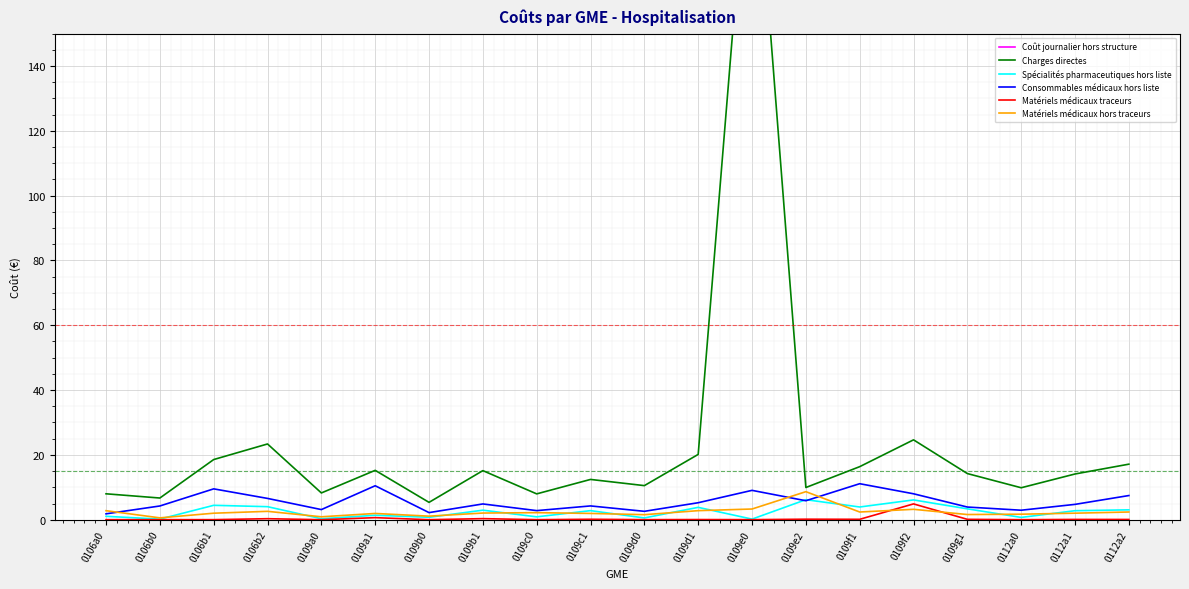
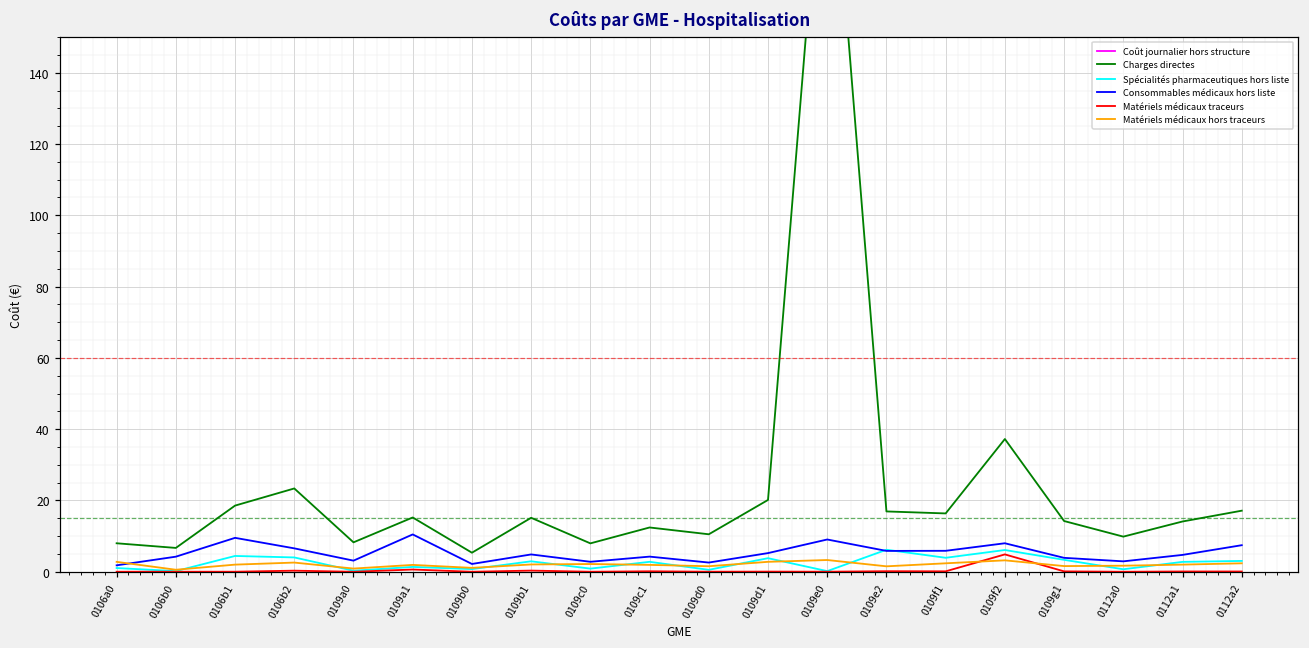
  {
    "Charges directes": {
      "0106a0": 8,
      "0106b0": 7,
      "0106b1": 19,
      "0106b2": 23,
      "0109a0": 8,
      "0109a1": 15,
      "0109b0": 5,
      "0109b1": 15,
      "0109c0": 8,
      "0109c1": 12,
      "0109d0": 11,
      "0109d1": 20,
-     "0109e2": 10,
+     "0109e2": 17,
      "0109f1": 16,
-     "0109f2": 25,
+     "0109f2": 37,
      "0109g1": 14,
      "0112a0": 10,
      "0112a1": 14,
      "0112a2": 17
    },
    "Spécialités pharmaceutiques hors liste": {
      "0106b1": 4,
      "0106b2": 4,
      "0109b1": 3,
      "0109c0": 1,
      "0109c1": 3,
      "0109d1": 4,
      "0109f1": 4,
      "0109f2": 6,
      "0112a1": 3
    },
    "Consommables médicaux hors liste": {
      "0106b0": 4,
      "0106b1": 10,
      "0106b2": 7,
      "0109a0": 3,
      "0109a1": 10,
      "0109b0": 2,
      "0109b1": 5,
      "0109c1": 4,
      "0109d0": 3,
      "0109d1": 5,
      "0109e0": 9,
-     "0109f1": 11,
+     "0109f1": 6,
      "0109f2": 8,
      "0112a0": 3,
      "0112a1": 5,
      "0112a2": 7
    },
    "Matériels médicaux traceurs": {
      "0106a0": 0,
      "0106b1": 0,
      "0106b2": 0,
      "0109b1": 0,
      "0109c0": 0,
      "0109c1": 0,
      "0109d1": 0,
      "0109e2": 0,
      "0109f1": 0,
      "0109f2": 5,
      "0109g1": 0,
      "0112a1": 0,
      "0112a2": 0
    },
    "Matériels médicaux hors traceurs": {
      "0106a0": 3,
      "0106b1": 2,
      "0106b2": 3,
      "0109b1": 2,
      "0109c1": 2,
      "0109d0": 2,
      "0109d1": 3,
      "0109e0": 3,
-     "0109e2": 9,
+     "0109e2": 2,
      "0109f1": 2,
      "0109f2": 3,
      "0109g1": 2,
      "0112a0": 2,
      "0112a1": 2
    }
  }
